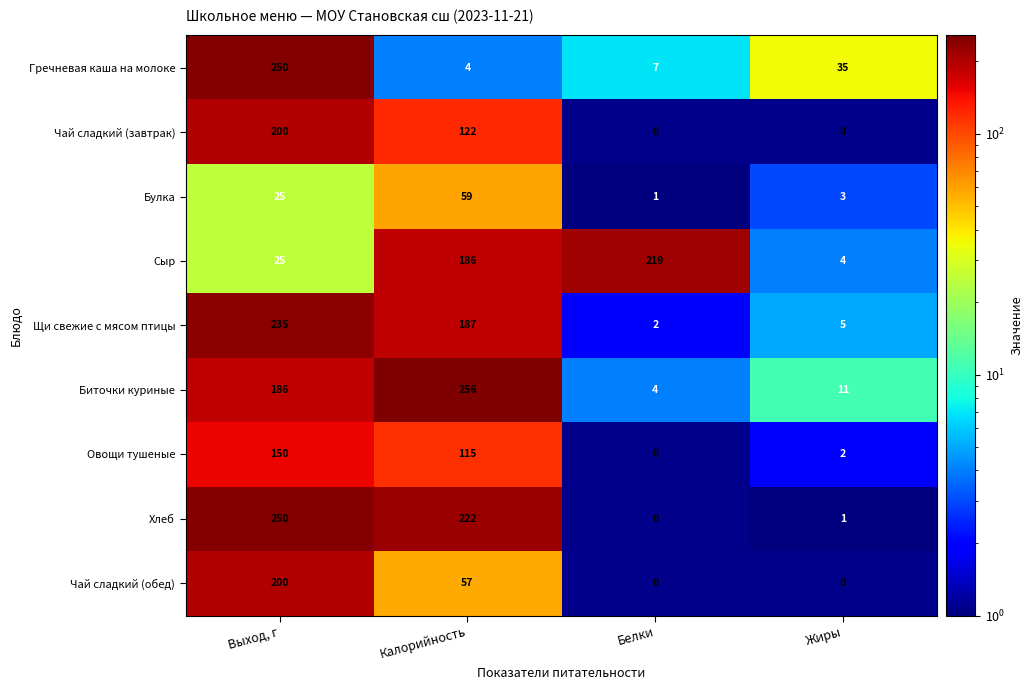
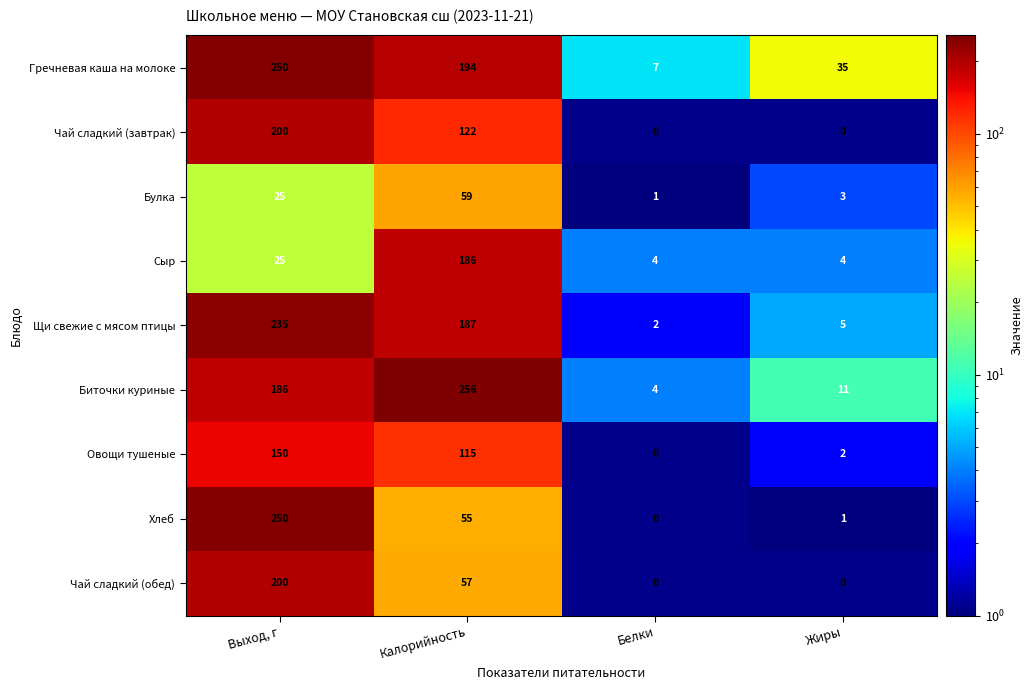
  {
    "Гречневая каша на молоке": {
      "Выход, г": 250,
-     "Калорийность": 4,
+     "Калорийность": 194,
      "Белки": 7,
      "Жиры": 35
    },
    "Чай сладкий (завтрак)": {
      "Выход, г": 200,
      "Калорийность": 122,
      "Белки": 0,
      "Жиры": 0
    },
    "Булка": {
      "Выход, г": 25,
      "Калорийность": 59,
      "Белки": 1,
      "Жиры": 3
    },
    "Сыр": {
      "Выход, г": 25,
      "Калорийность": 186,
-     "Белки": 219,
+     "Белки": 4,
      "Жиры": 4
    },
    "Щи свежие с мясом птицы": {
      "Выход, г": 235,
      "Калорийность": 187,
      "Белки": 2,
      "Жиры": 5
    },
    "Биточки куриные": {
      "Выход, г": 186,
      "Калорийность": 256,
      "Белки": 4,
      "Жиры": 11
    },
    "Овощи тушеные": {
      "Выход, г": 150,
      "Калорийность": 115,
      "Белки": 0,
      "Жиры": 2
    },
    "Хлеб": {
      "Выход, г": 250,
-     "Калорийность": 222,
+     "Калорийность": 55,
      "Белки": 0,
      "Жиры": 1
    },
    "Чай сладкий (обед)": {
      "Выход, г": 200,
      "Калорийность": 57,
      "Белки": 0,
      "Жиры": 0
    }
  }
